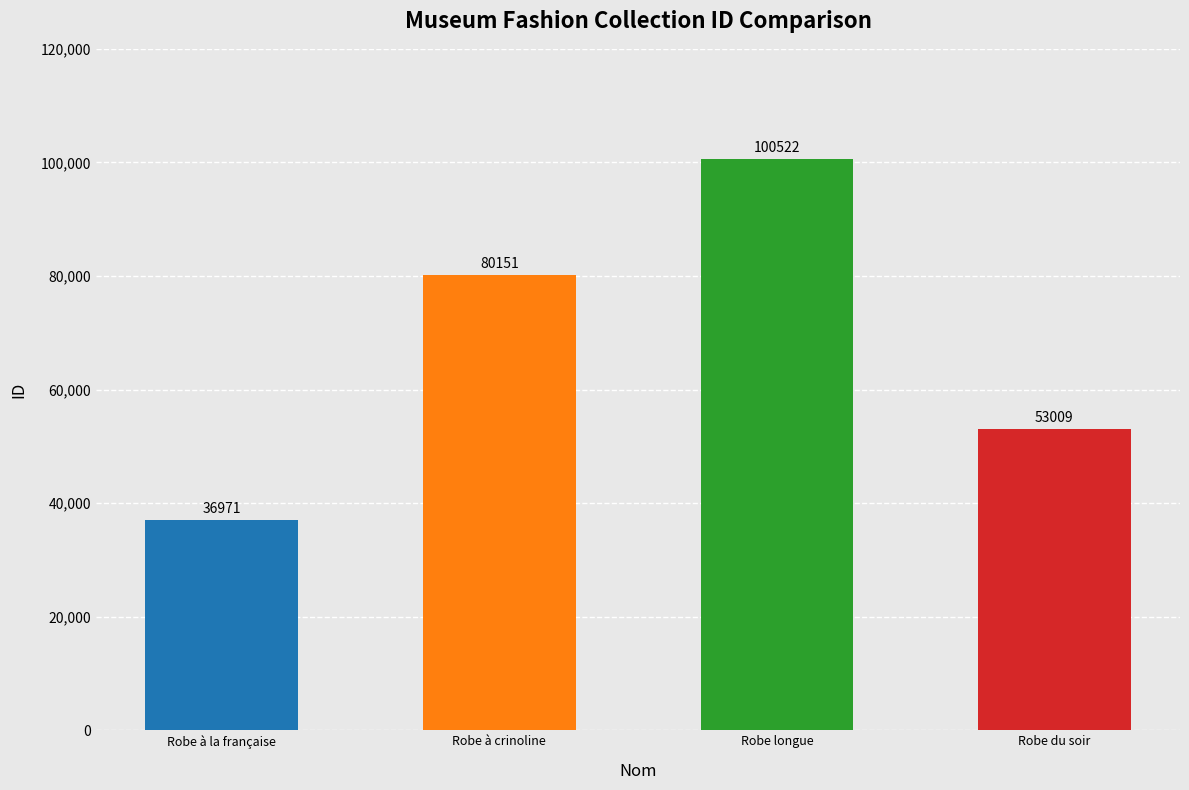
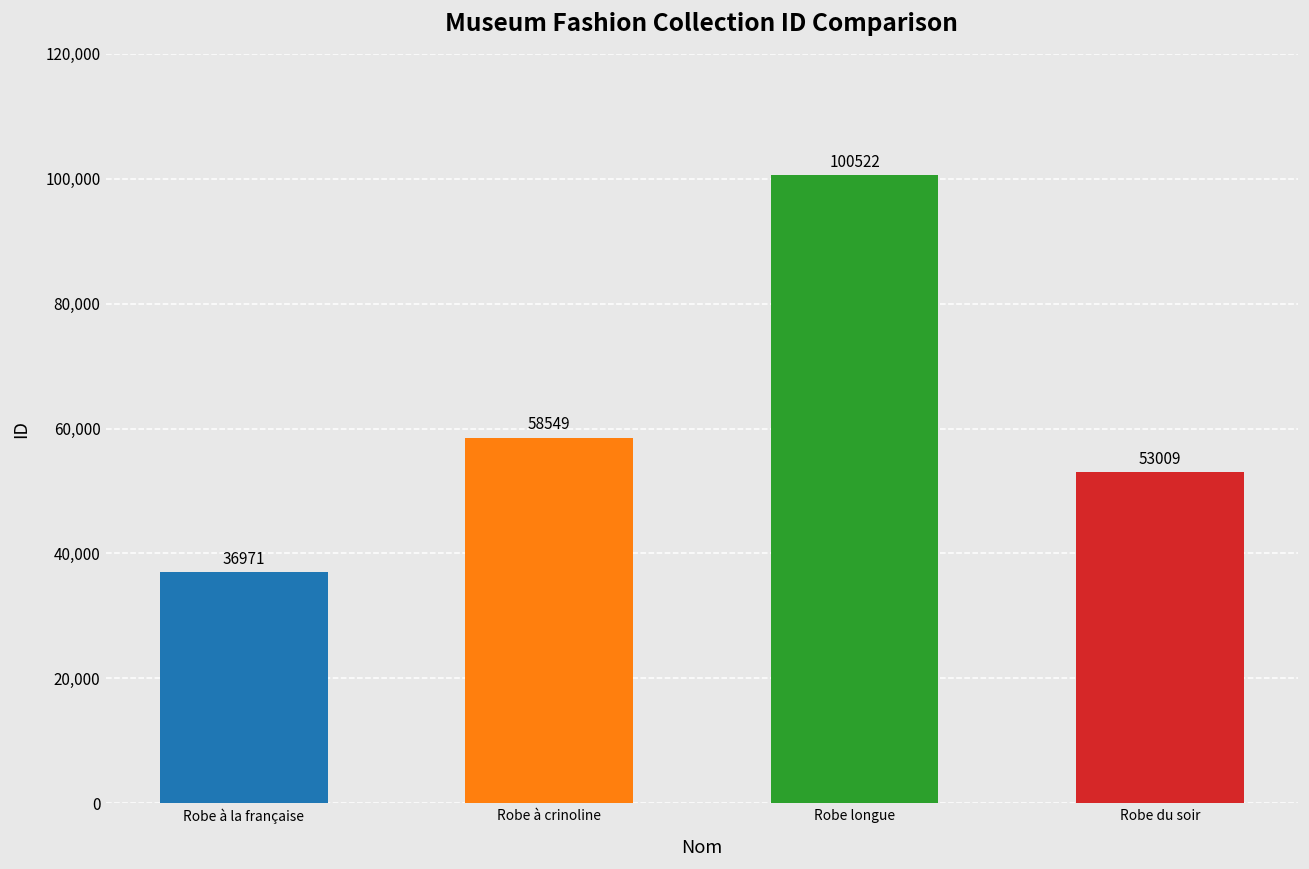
  {
    "Robe à la française": 36971,
-   "Robe à crinoline": 80151,
+   "Robe à crinoline": 58549,
    "Robe longue": 100522,
    "Robe du soir": 53009
  }
